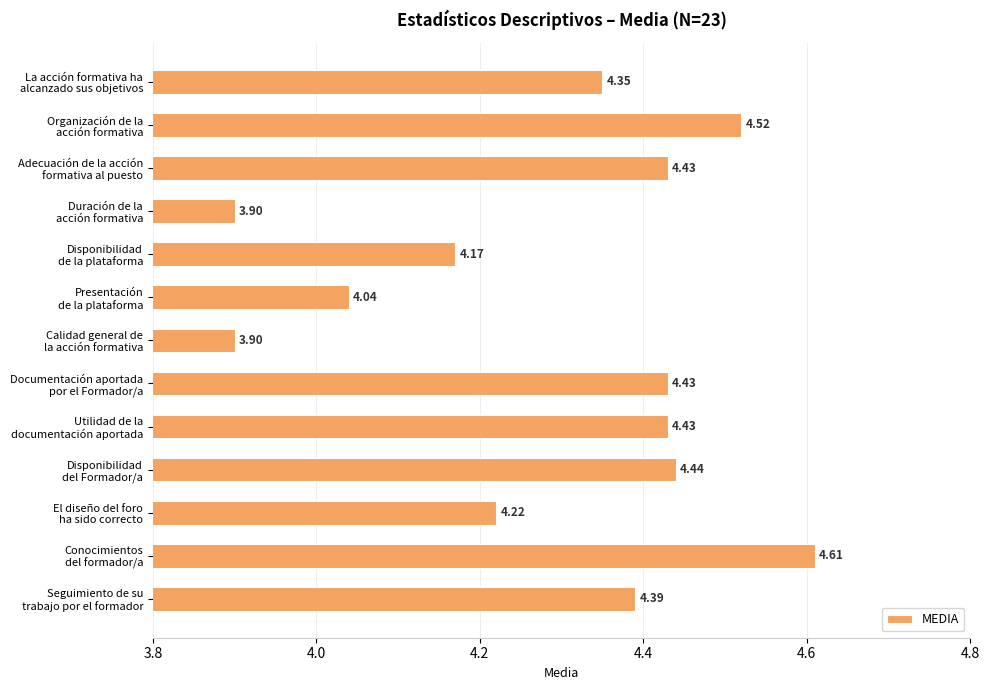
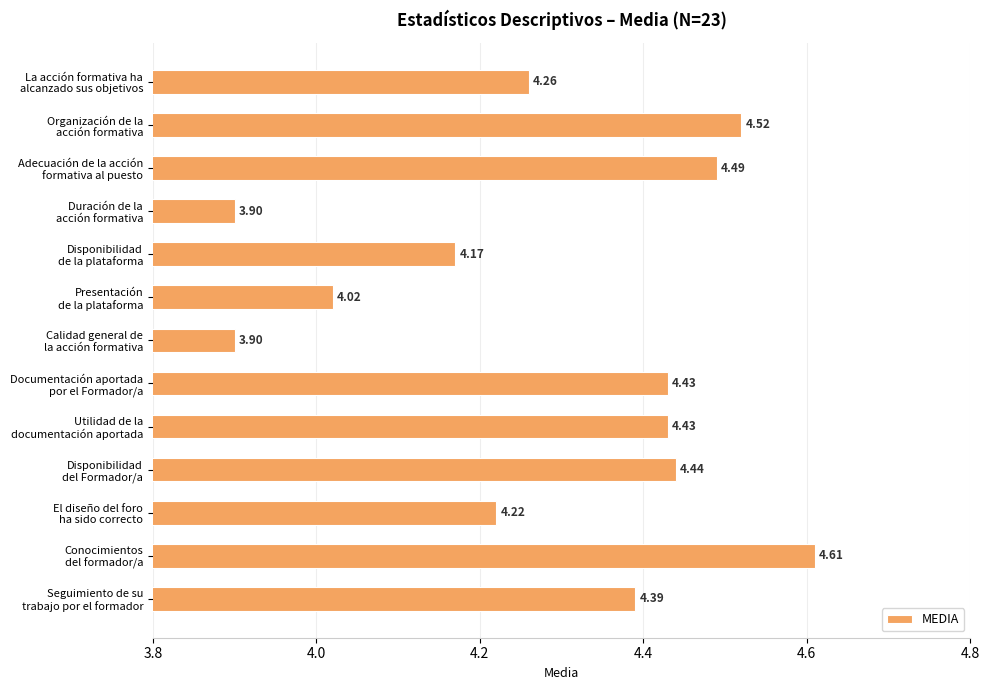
  {
-   "La acción formativa ha alcanzado sus objetivos": 4.35,
+   "La acción formativa ha alcanzado sus objetivos": 4.26,
    "Organización de la acción formativa": 4.52,
-   "Adecuación de la acción formativa al puesto": 4.43,
+   "Adecuación de la acción formativa al puesto": 4.49,
    "Duración de la acción formativa": 3.90,
    "Disponibilidad de la plataforma": 4.17,
-   "Presentación de la plataforma": 4.04,
+   "Presentación de la plataforma": 4.02,
    "Calidad general de la acción formativa": 3.90,
    "Documentación aportada por el Formador/a": 4.43,
    "Utilidad de la documentación aportada": 4.43,
    "Disponibilidad del Formador/a": 4.44,
    "El diseño del foro ha sido correcto": 4.22,
    "Conocimientos del formador/a": 4.61,
    "Seguimiento de su trabajo por el formador": 4.39
  }
